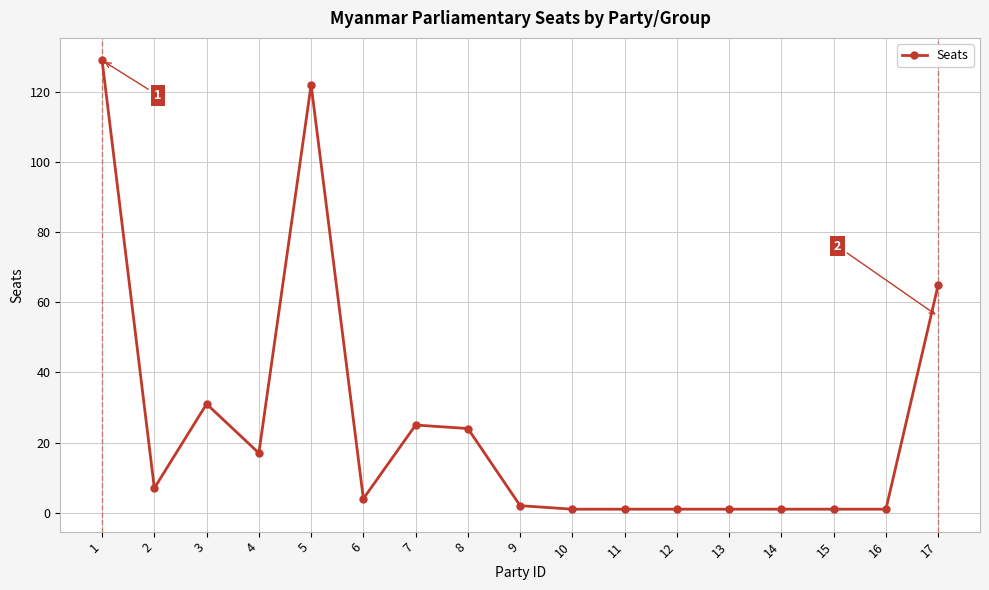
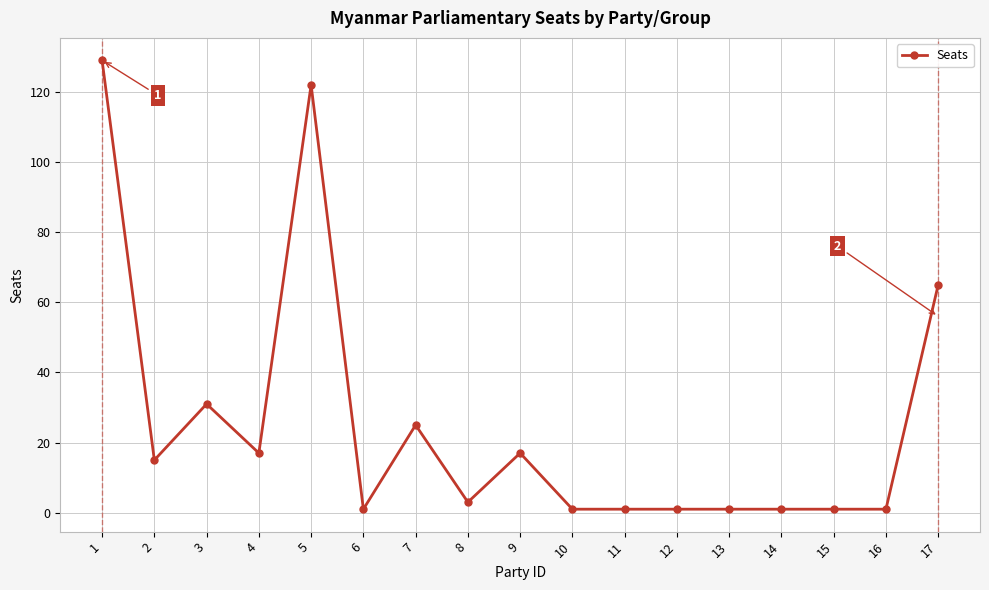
  {
    "1": 129,
-   "2": 7,
+   "2": 15,
    "3": 31,
    "4": 17,
    "5": 122,
-   "6": 4,
+   "6": 1,
    "7": 25,
-   "8": 24,
-   "9": 2,
+   "8": 3,
+   "9": 17,
    "10": 1,
    "11": 1,
    "12": 1,
    "13": 1,
    "14": 1,
    "15": 1,
    "16": 1,
    "17": 65
  }
